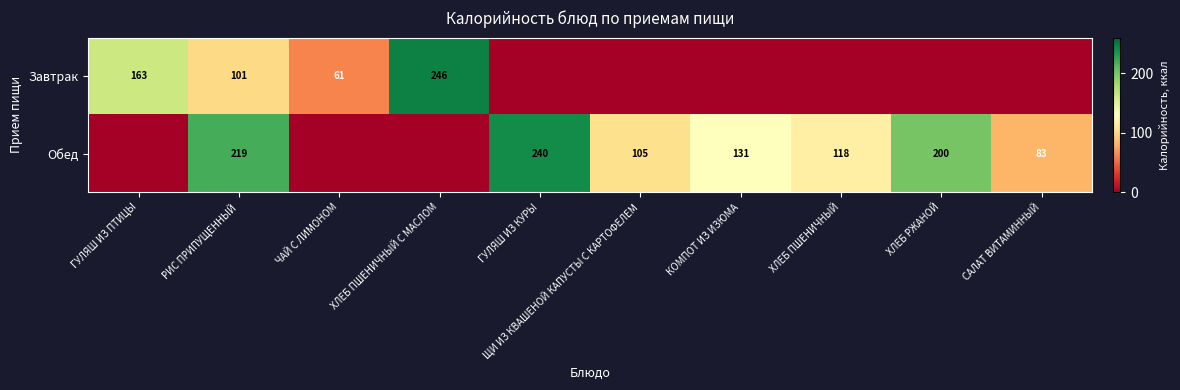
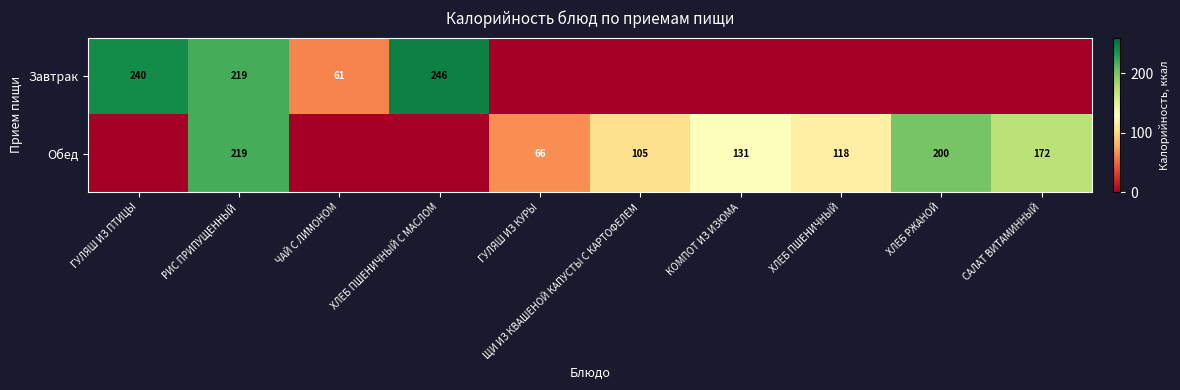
  {
    "Завтрак": {
-     "ГУЛЯШ ИЗ ПТИЦЫ": 163,
-     "РИС ПРИПУЩЕННЫЙ": 101,
+     "ГУЛЯШ ИЗ ПТИЦЫ": 240,
+     "РИС ПРИПУЩЕННЫЙ": 219,
      "ЧАЙ С ЛИМОНОМ": 61,
      "ХЛЕБ ПШЕНИЧНЫЙ С МАСЛОМ": 246
    },
    "Обед": {
      "РИС ПРИПУЩЕННЫЙ": 219,
-     "ГУЛЯШ ИЗ КУРЫ": 240,
+     "ГУЛЯШ ИЗ КУРЫ": 66,
      "ЩИ ИЗ КВАШЕНОЙ КАПУСТЫ С КАРТОФЕЛЕМ": 105,
      "КОМПОТ ИЗ ИЗЮМА": 131,
      "ХЛЕБ ПШЕНИЧНЫЙ": 118,
      "ХЛЕБ РЖАНОЙ": 200,
-     "САЛАТ ВИТАМИННЫЙ": 83
+     "САЛАТ ВИТАМИННЫЙ": 172
    }
  }
